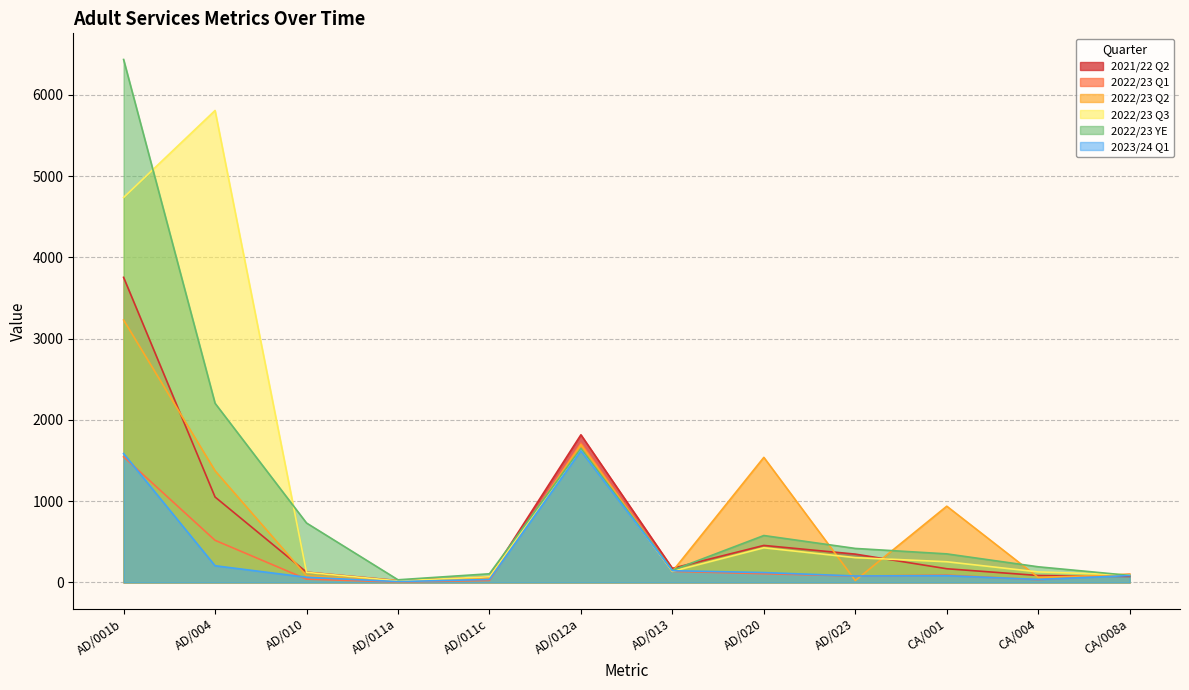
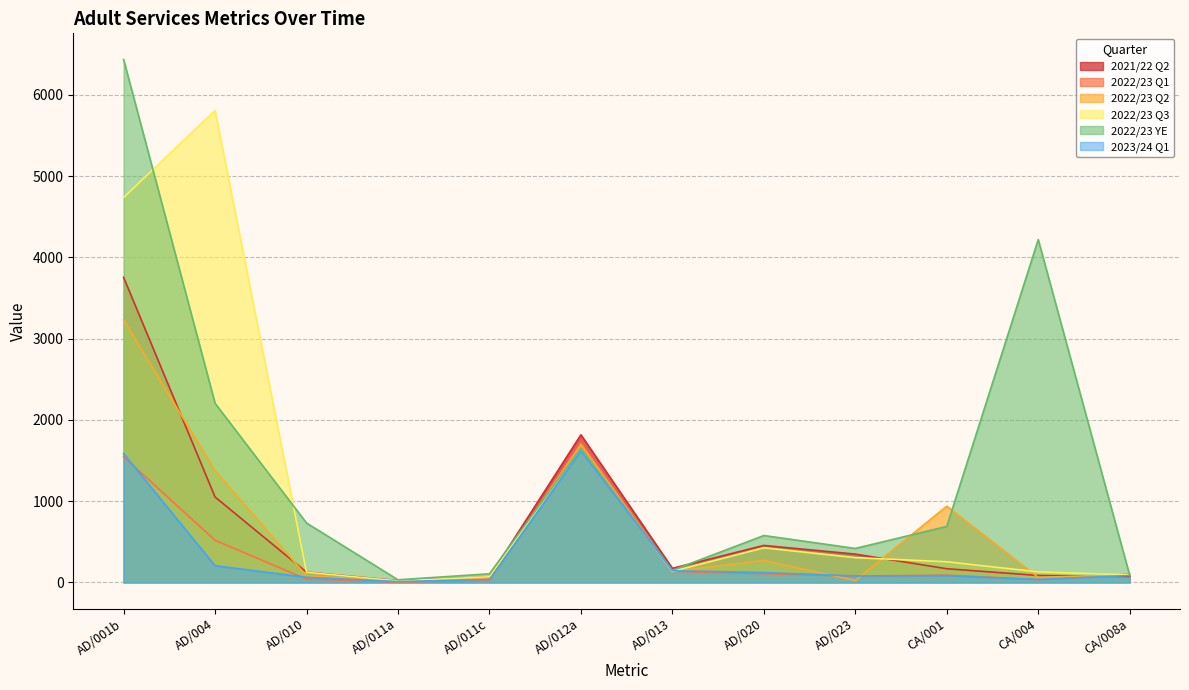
  {
    "2021/22 Q2": {
      "AD/001b": 3800,
      "AD/004": 1100,
      "AD/012a": 1800,
      "AD/023": 300,
      "CA/001": 200
    },
    "2022/23 Q1": {
      "AD/001b": 1500,
      "AD/004": 500
    },
    "2022/23 Q2": {
      "AD/001b": 3200,
      "AD/004": 1400,
-     "AD/020": 1500,
+     "AD/020": 300,
      "AD/023": 0,
      "CA/001": 900
    },
    "2022/23 Q3": {
      "AD/001b": 4700,
      "AD/004": 5800,
      "AD/023": 300,
      "CA/001": 300,
      "CA/004": 100
    },
    "2022/23 YE": {
      "AD/001b": 6400,
      "AD/004": 2200,
      "AD/010": 700,
      "AD/011c": 100,
      "AD/020": 600,
      "AD/023": 400,
-     "CA/001": 400,
-     "CA/004": 200
+     "CA/001": 700,
+     "CA/004": 4200
    },
    "2023/24 Q1": {
      "AD/001b": 1600,
      "AD/004": 200
    }
  }
